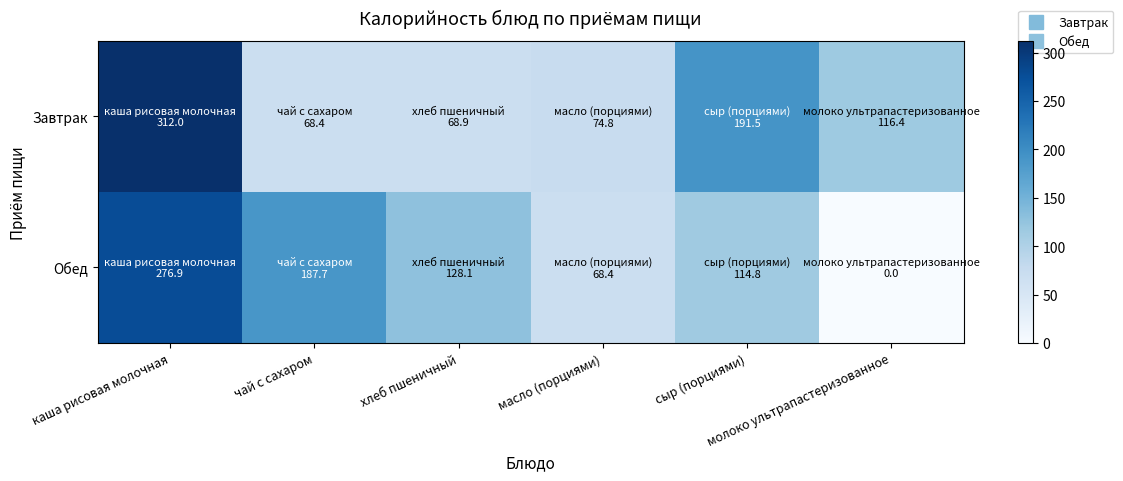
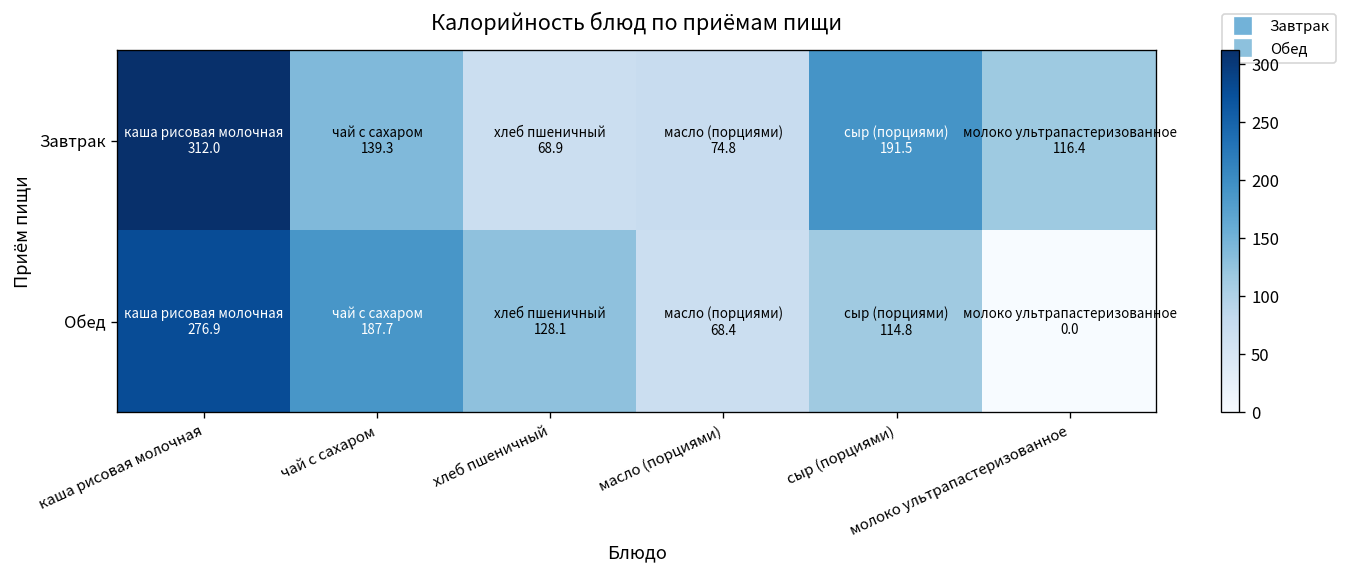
  {
    "Завтрак": {
      "каша рисовая молочная": 312.0,
-     "чай с сахаром": 68.4,
+     "чай с сахаром": 139.3,
      "хлеб пшеничный": 68.9,
      "масло (порциями)": 74.8,
      "сыр (порциями)": 191.5,
      "молоко ультрапастеризованное": 116.4
    },
    "Обед": {
      "каша рисовая молочная": 276.9,
      "чай с сахаром": 187.7,
      "хлеб пшеничный": 128.1,
      "масло (порциями)": 68.4,
      "сыр (порциями)": 114.8,
      "молоко ультрапастеризованное": 0.0
    }
  }
